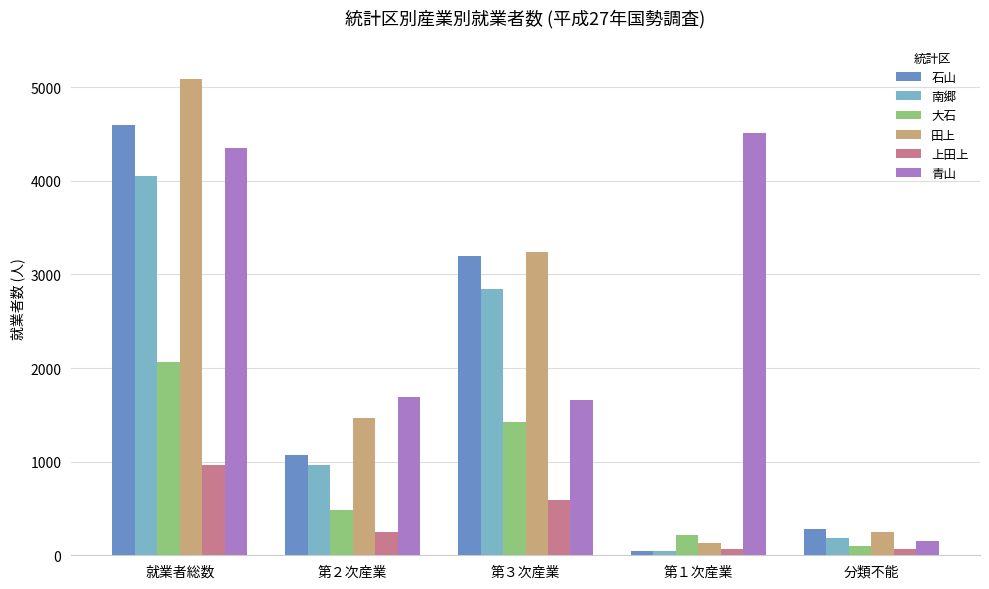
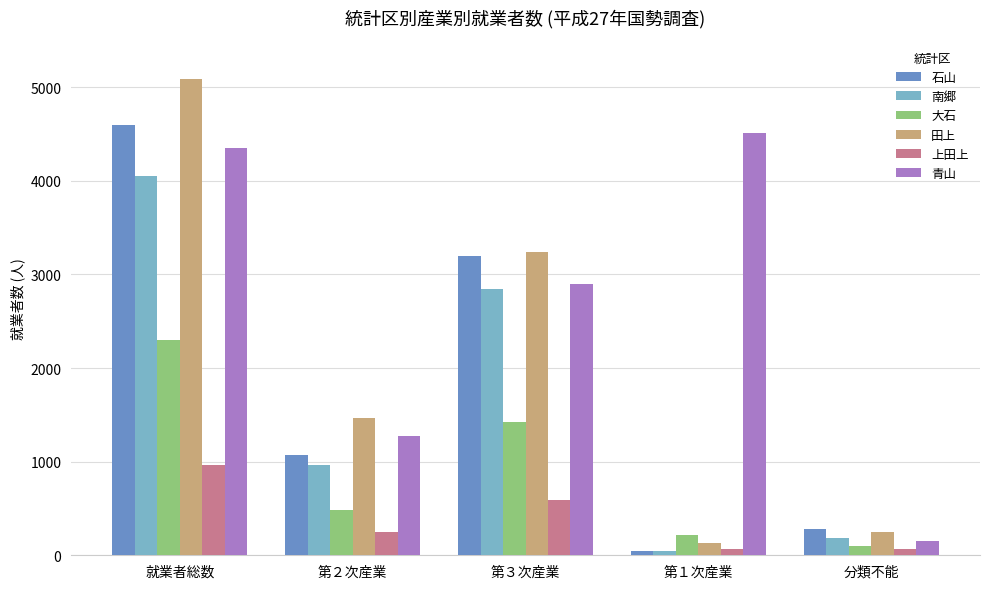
  {
    "大石": {
-     "就業者総数": 2100,
+     "就業者総数": 2300,
      "第２次産業": 500,
      "第３次産業": 1400,
      "第１次産業": 200,
      "分類不能": 100
    },
    "青山": {
      "就業者総数": 4400,
-     "第２次産業": 1700,
-     "第３次産業": 1700,
+     "第２次産業": 1300,
+     "第３次産業": 2900,
      "第１次産業": 4500,
      "分類不能": 100
    }
  }
